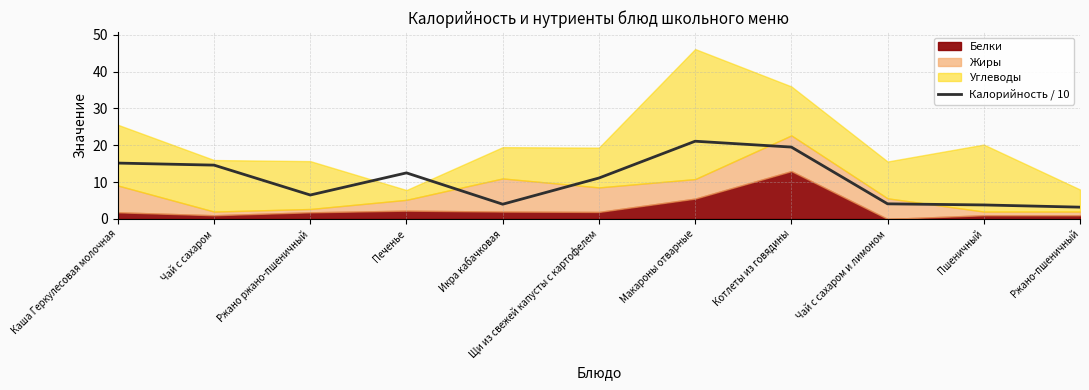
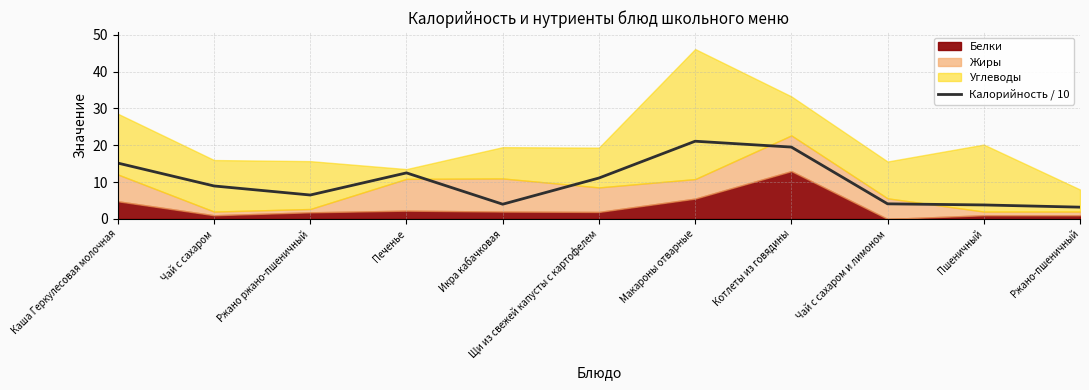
  {
    "Белки": {
-     "Каша Геркулесовая молочная": 2,
+     "Каша Геркулесовая молочная": 5,
      "Чай с сахаром": 1,
      "Ржано ржано-пшеничный": 2,
      "Печенье": 2,
      "Икра кабачковая": 2,
      "Щи из свежей капусты с картофелем": 2,
      "Макароны отварные": 6,
      "Котлеты из говядины": 13,
      "Чай с сахаром и лимоном": 0,
      "Пшеничный": 1,
      "Ржано-пшеничный": 1
    },
    "Калорийность / 10": {
      "Каша Геркулесовая молочная": 15,
-     "Чай с сахаром": 15,
+     "Чай с сахаром": 9,
      "Ржано ржано-пшеничный": 7,
      "Печенье": 13,
      "Икра кабачковая": 4,
      "Щи из свежей капусты с картофелем": 11,
      "Макароны отварные": 21,
      "Котлеты из говядины": 20,
      "Чай с сахаром и лимоном": 4,
      "Пшеничный": 4,
      "Ржано-пшеничный": 3
    },
    "Жиры": {
      "Каша Геркулесовая молочная": 7,
      "Чай с сахаром": 1,
      "Ржано ржано-пшеничный": 1,
-     "Печенье": 3,
+     "Печенье": 9,
      "Икра кабачковая": 9,
      "Щи из свежей капусты с картофелем": 7,
      "Макароны отварные": 5,
      "Котлеты из говядины": 10,
      "Чай с сахаром и лимоном": 6,
      "Пшеничный": 1,
      "Ржано-пшеничный": 1
    },
    "Углеводы": {
      "Каша Геркулесовая молочная": 17,
      "Чай с сахаром": 14,
      "Ржано ржано-пшеничный": 13,
      "Печенье": 3,
      "Икра кабачковая": 9,
      "Щи из свежей капусты с картофелем": 11,
      "Макароны отварные": 35,
-     "Котлеты из говядины": 13,
+     "Котлеты из говядины": 11,
      "Чай с сахаром и лимоном": 10,
      "Пшеничный": 18,
      "Ржано-пшеничный": 6
    }
  }
